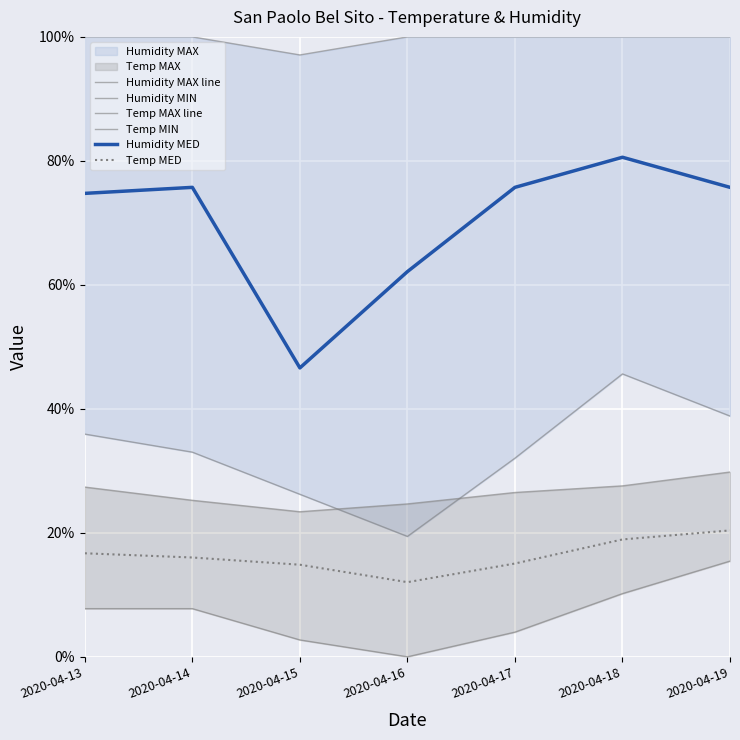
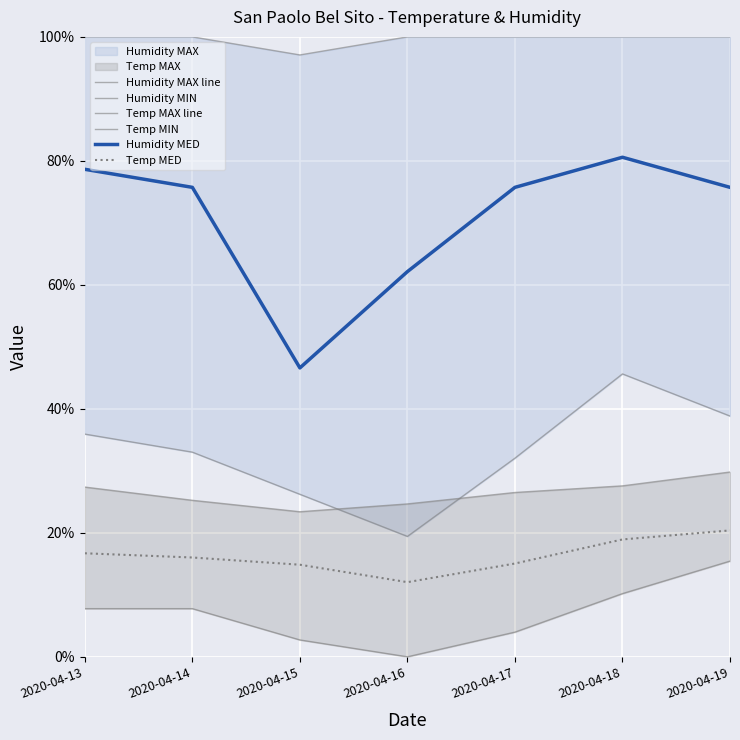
  {
    "Humidity MED": {
-     "2020-04-13": "75%",
+     "2020-04-13": "79%",
      "2020-04-14": "76%",
      "2020-04-15": "47%",
      "2020-04-16": "62%",
      "2020-04-17": "76%",
      "2020-04-18": "81%",
      "2020-04-19": "76%"
    }
  }
